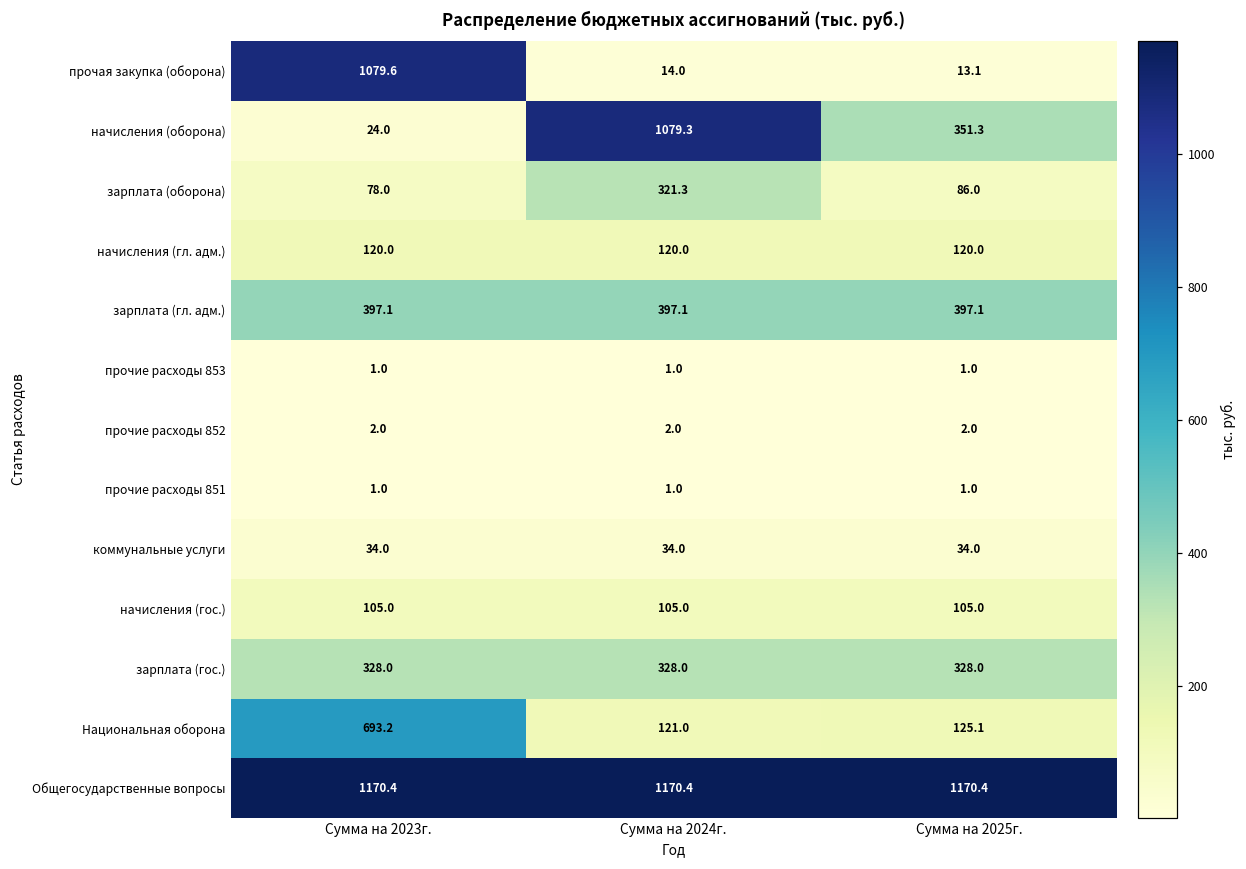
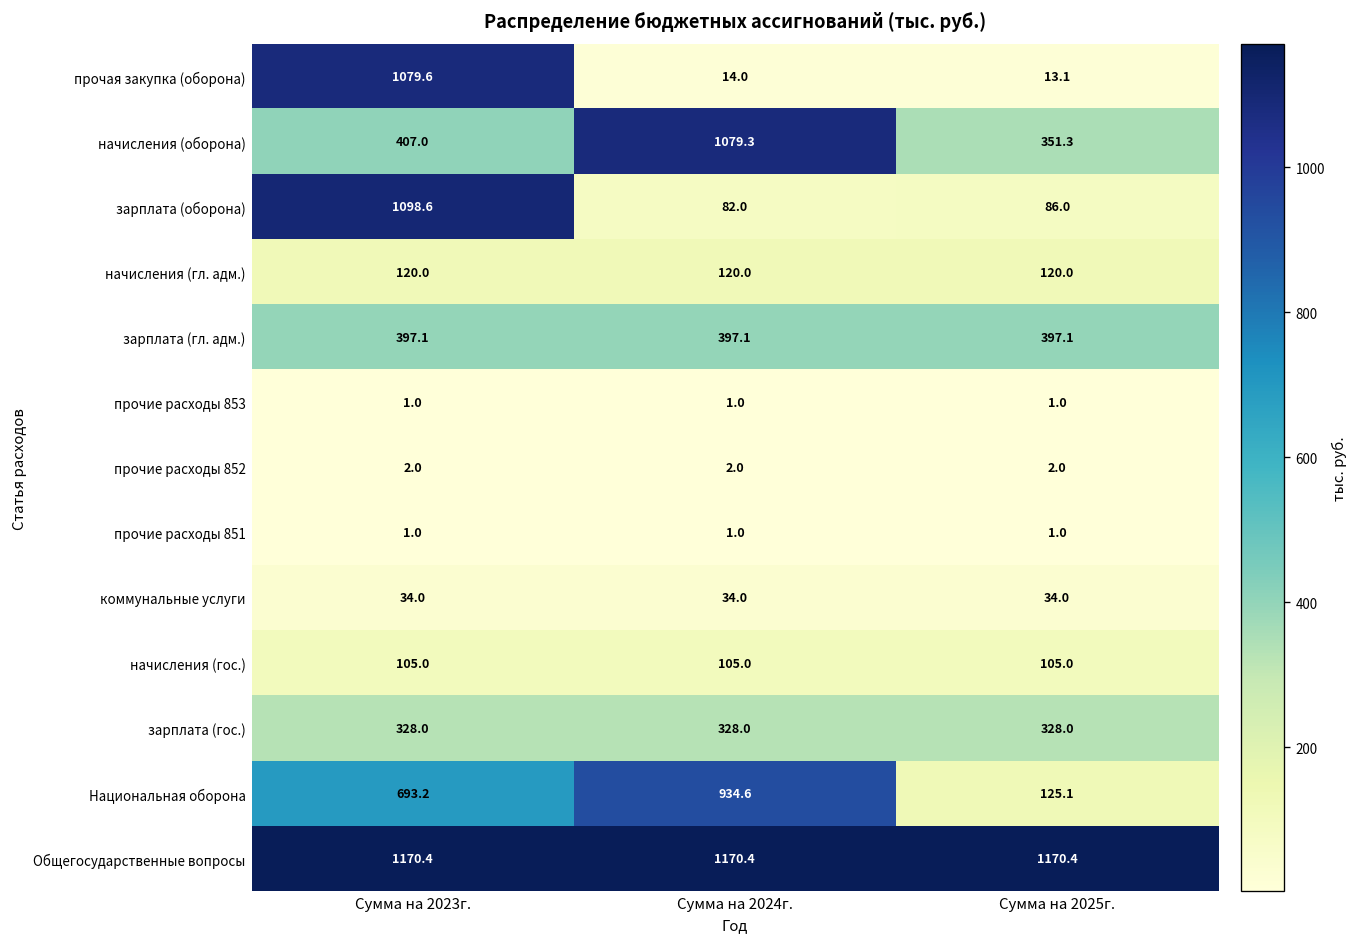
  {
    "прочая закупка (оборона)": {
      "Сумма на 2023г.": 1079.6,
      "Сумма на 2024г.": 14.0,
      "Сумма на 2025г.": 13.1
    },
    "начисления (оборона)": {
-     "Сумма на 2023г.": 24.0,
+     "Сумма на 2023г.": 407.0,
      "Сумма на 2024г.": 1079.3,
      "Сумма на 2025г.": 351.3
    },
    "зарплата (оборона)": {
-     "Сумма на 2023г.": 78.0,
-     "Сумма на 2024г.": 321.3,
+     "Сумма на 2023г.": 1098.6,
+     "Сумма на 2024г.": 82.0,
      "Сумма на 2025г.": 86.0
    },
    "начисления (гл. адм.)": {
      "Сумма на 2023г.": 120.0,
      "Сумма на 2024г.": 120.0,
      "Сумма на 2025г.": 120.0
    },
    "зарплата (гл. адм.)": {
      "Сумма на 2023г.": 397.1,
      "Сумма на 2024г.": 397.1,
      "Сумма на 2025г.": 397.1
    },
    "прочие расходы 853": {
      "Сумма на 2023г.": 1.0,
      "Сумма на 2024г.": 1.0,
      "Сумма на 2025г.": 1.0
    },
    "прочие расходы 852": {
      "Сумма на 2023г.": 2.0,
      "Сумма на 2024г.": 2.0,
      "Сумма на 2025г.": 2.0
    },
    "прочие расходы 851": {
      "Сумма на 2023г.": 1.0,
      "Сумма на 2024г.": 1.0,
      "Сумма на 2025г.": 1.0
    },
    "коммунальные услуги": {
      "Сумма на 2023г.": 34.0,
      "Сумма на 2024г.": 34.0,
      "Сумма на 2025г.": 34.0
    },
    "начисления (гос.)": {
      "Сумма на 2023г.": 105.0,
      "Сумма на 2024г.": 105.0,
      "Сумма на 2025г.": 105.0
    },
    "зарплата (гос.)": {
      "Сумма на 2023г.": 328.0,
      "Сумма на 2024г.": 328.0,
      "Сумма на 2025г.": 328.0
    },
    "Национальная оборона": {
      "Сумма на 2023г.": 693.2,
-     "Сумма на 2024г.": 121.0,
+     "Сумма на 2024г.": 934.6,
      "Сумма на 2025г.": 125.1
    },
    "Общегосударственные вопросы": {
      "Сумма на 2023г.": 1170.4,
      "Сумма на 2024г.": 1170.4,
      "Сумма на 2025г.": 1170.4
    }
  }
